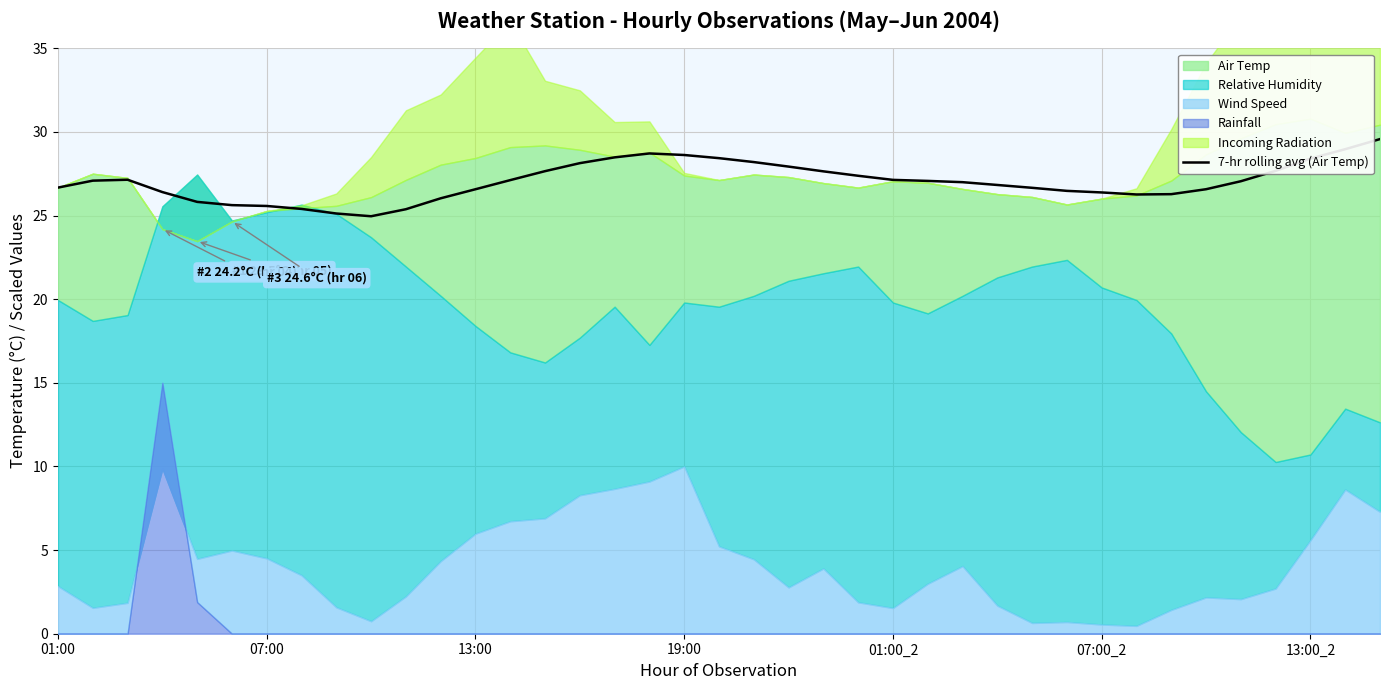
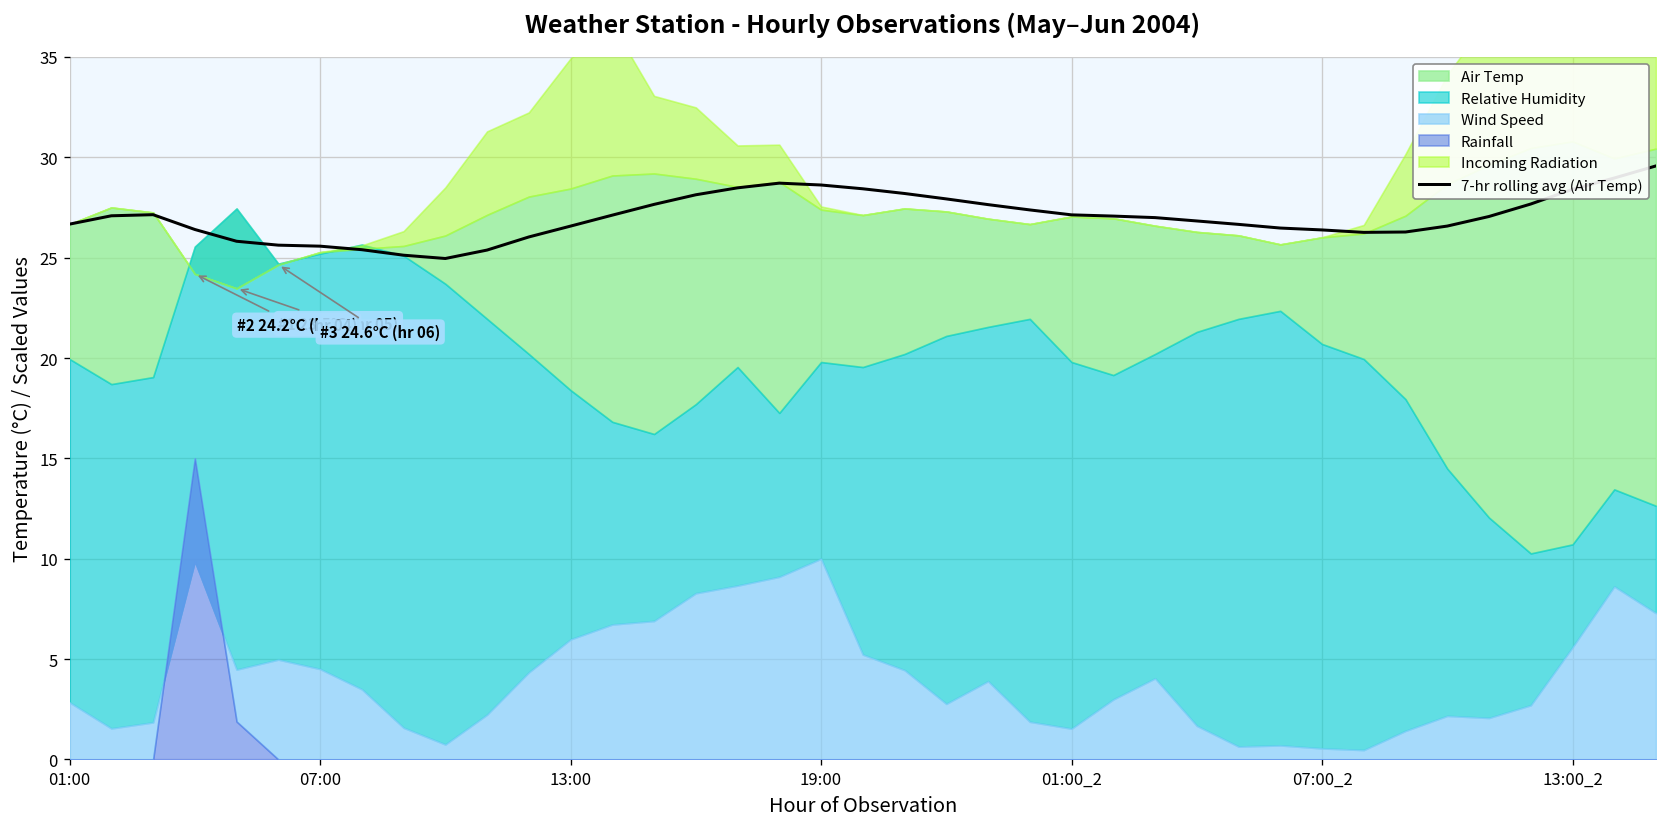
  {
    "7-hr rolling avg (Air Temp)": {
      "07:00": 25.6,
      "13:00": 26.6,
      "19:00": 28.6,
      "07:00_2": 26.4
    },
    "Relative Humidity": {
      "01:00": 17.1,
      "13:00": 12.4,
      "19:00": 9.8,
      "01:00_2": 18.3,
      "07:00_2": 20.1,
      "13:00_2": 5.1
    },
    "Wind Speed": {
      "01:00": 2.8,
      "07:00": 4.5,
      "13:00": 6.0,
      "19:00": 10.0,
      "01:00_2": 1.5,
      "07:00_2": 0.6,
      "13:00_2": 5.6
    },
    "Rainfall": {
      "01:00": 0.0,
      "07:00": 0.0,
      "13:00": 0.0,
      "19:00": 0.0,
      "01:00_2": 0.0,
      "07:00_2": 0.0,
      "13:00_2": 0.0
    },
    "Incoming Radiation": {
-     "13:00": 6.0,
+     "13:00": 6.5,
      "19:00": 0.2
    }
  }
